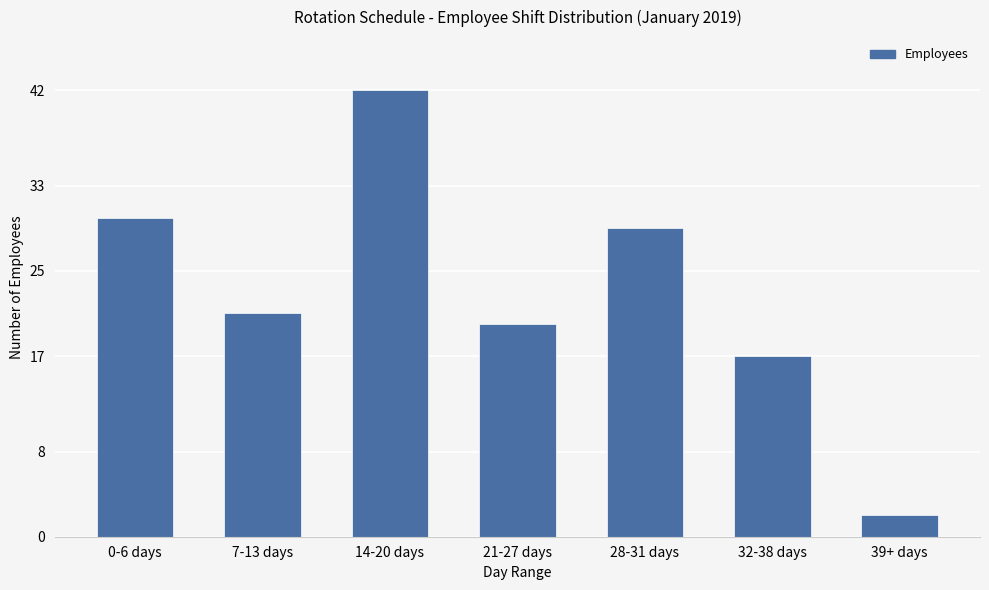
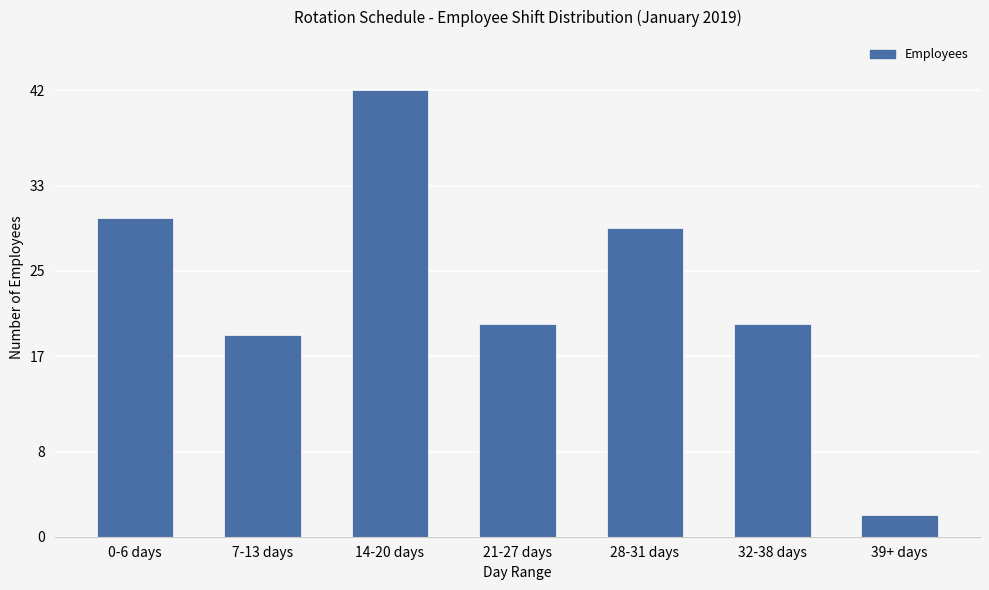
  {
    "0-6 days": 30,
-   "7-13 days": 21,
+   "7-13 days": 19,
    "14-20 days": 42,
    "21-27 days": 20,
    "28-31 days": 29,
-   "32-38 days": 17,
+   "32-38 days": 20,
    "39+ days": 2
  }
